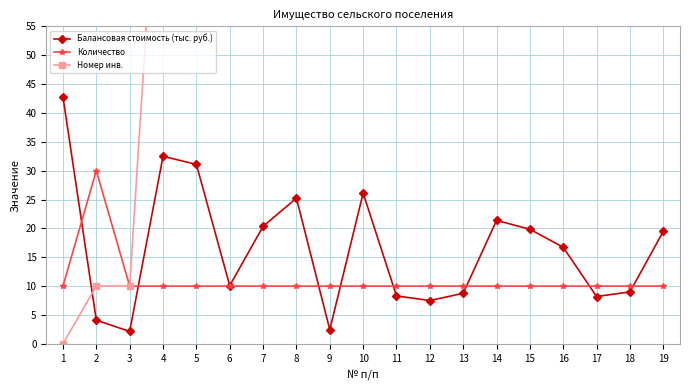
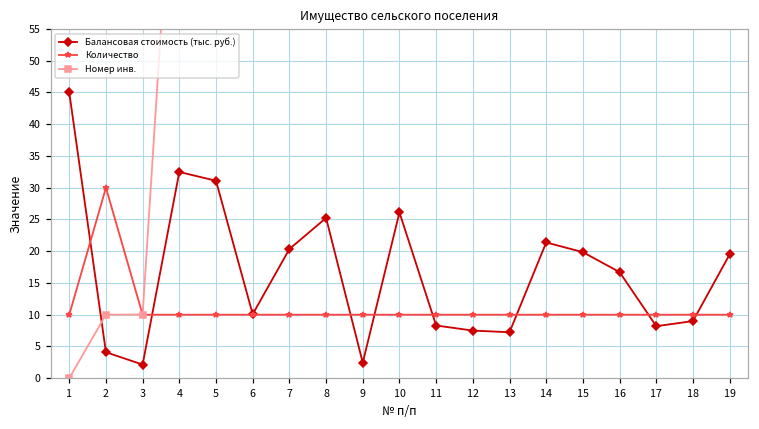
  {
    "Балансовая стоимость (тыс. руб.)": {
-     "1": 43,
+     "1": 45,
      "2": 4,
      "3": 2,
      "4": 32,
      "5": 31,
      "7": 20,
      "8": 25,
      "9": 2,
      "10": 26,
      "11": 8,
      "12": 8,
-     "13": 9,
+     "13": 7,
      "14": 21,
      "15": 20,
      "16": 17,
      "17": 8,
      "18": 9,
      "19": 20
    },
    "Количество": {
      "1": 10,
      "2": 30,
      "4": 10,
      "5": 10,
      "7": 10,
      "8": 10,
      "9": 10,
      "10": 10,
      "11": 10,
      "12": 10,
      "13": 10,
      "14": 10,
      "15": 10,
      "16": 10,
      "17": 10,
      "18": 10,
      "19": 10
    },
    "Номер инв.": {
      "1": 0,
      "2": 10
    }
  }
